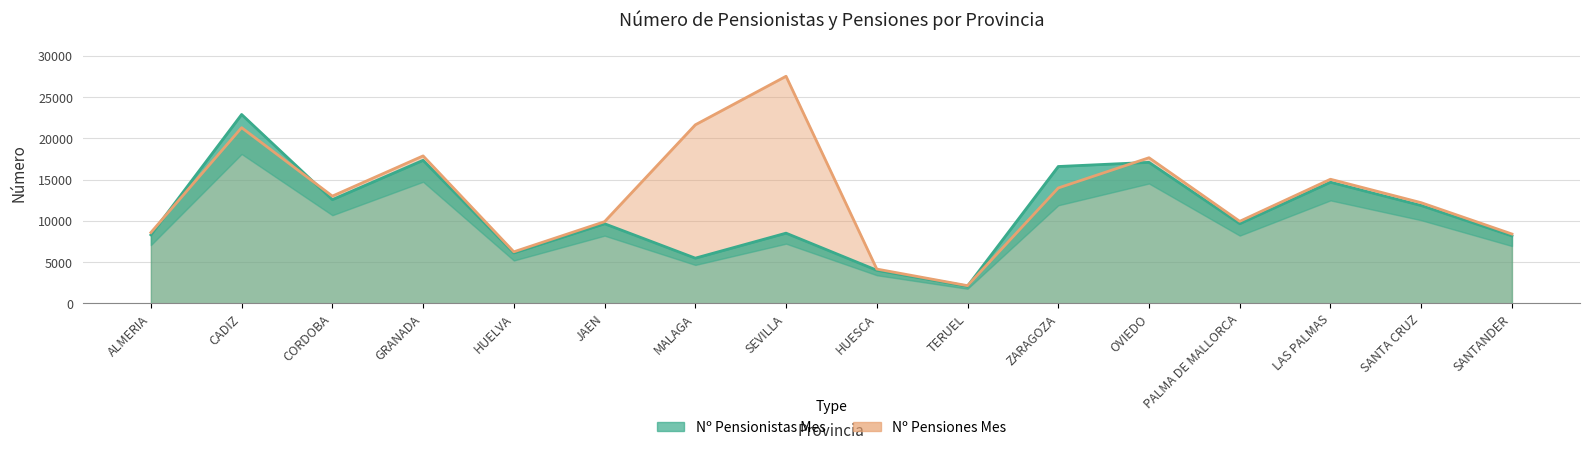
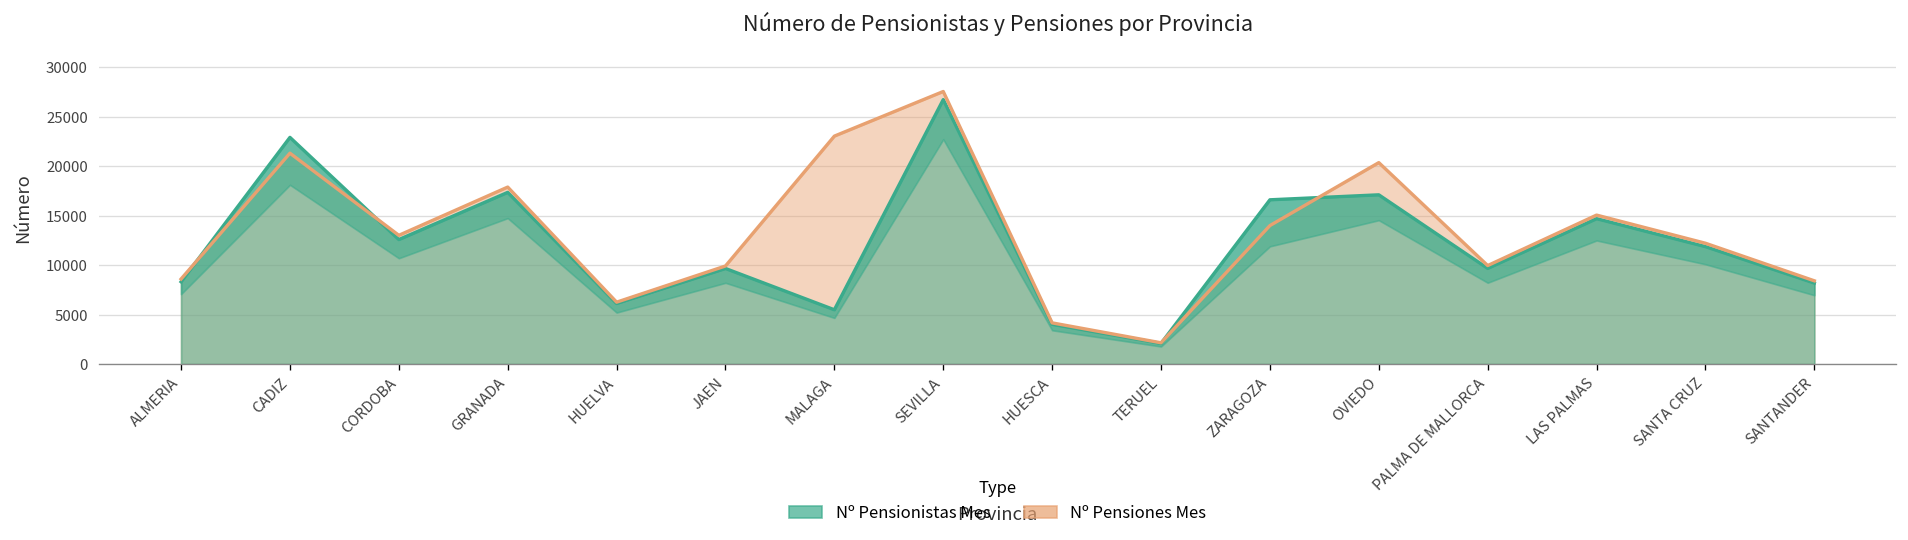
  {
    "Nº Pensiones Mes": {
      "CADIZ": 21000,
      "CORDOBA": 13000,
      "GRANADA": 18000,
-     "MALAGA": 22000,
+     "MALAGA": 23000,
      "SEVILLA": 28000,
      "ZARAGOZA": 14000,
-     "OVIEDO": 18000,
+     "OVIEDO": 20000,
      "LAS PALMAS": 15000,
      "SANTA CRUZ": 12000
    },
    "Nº Pensionistas Mes": {
      "CADIZ": 23000,
      "CORDOBA": 13000,
      "GRANADA": 17000,
      "MALAGA": 5000,
-     "SEVILLA": 9000,
+     "SEVILLA": 27000,
      "ZARAGOZA": 17000,
      "OVIEDO": 17000,
      "LAS PALMAS": 15000,
      "SANTA CRUZ": 12000
    }
  }
